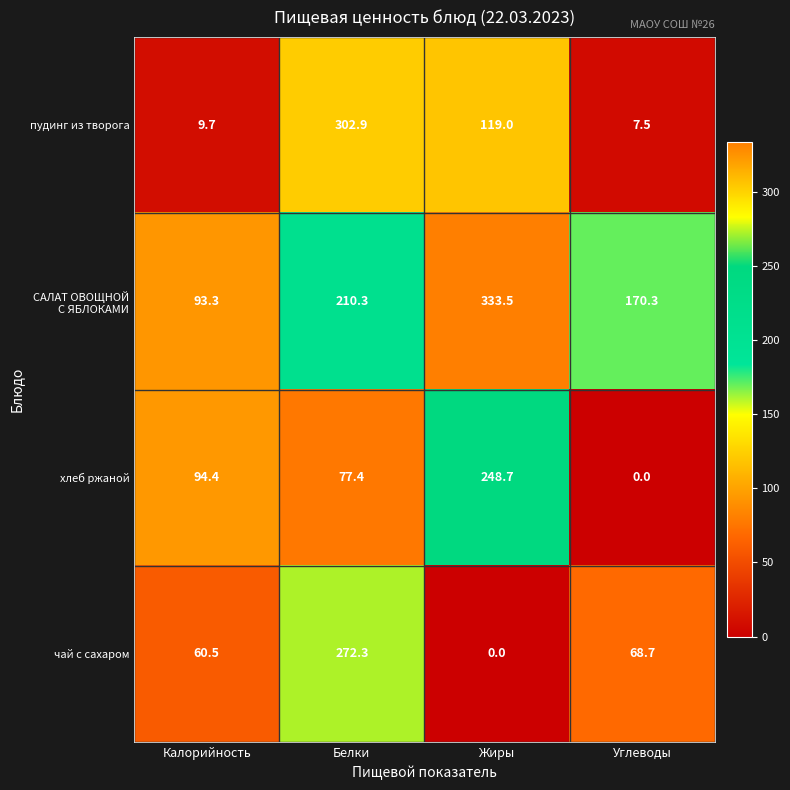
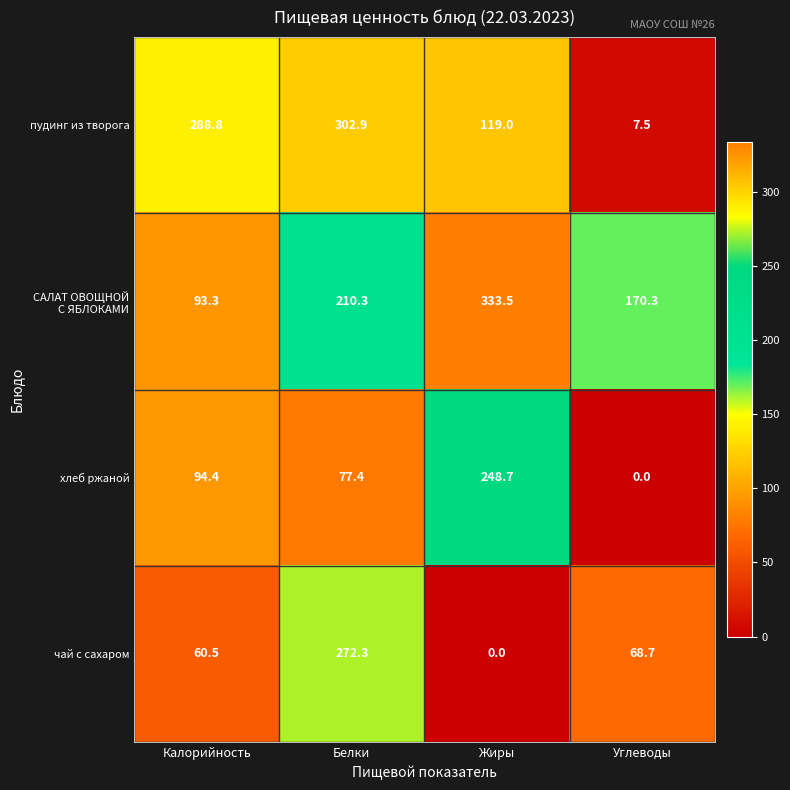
  {
    "пудинг из творога": {
-     "Калорийность": 9.7,
+     "Калорийность": 288.8,
      "Белки": 302.9,
      "Жиры": 119.0,
      "Углеводы": 7.5
    },
    "САЛАТ ОВОЩНОЙ С ЯБЛОКАМИ": {
      "Калорийность": 93.3,
      "Белки": 210.3,
      "Жиры": 333.5,
      "Углеводы": 170.3
    },
    "хлеб ржаной": {
      "Калорийность": 94.4,
      "Белки": 77.4,
      "Жиры": 248.7,
      "Углеводы": 0.0
    },
    "чай с сахаром": {
      "Калорийность": 60.5,
      "Белки": 272.3,
      "Жиры": 0.0,
      "Углеводы": 68.7
    }
  }
